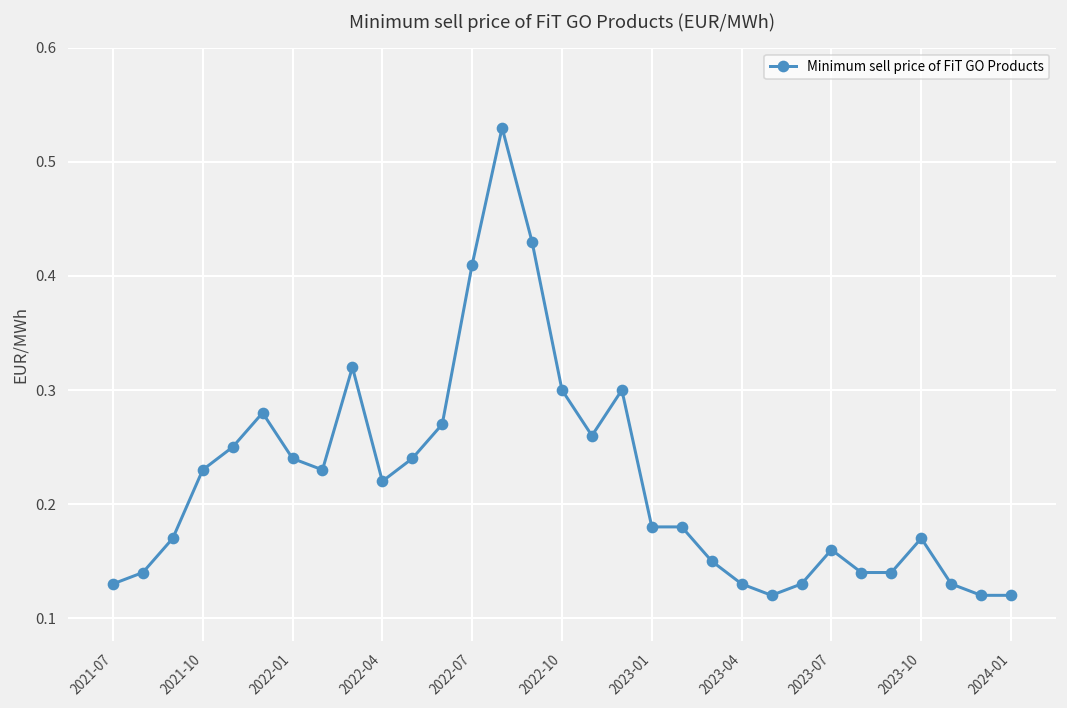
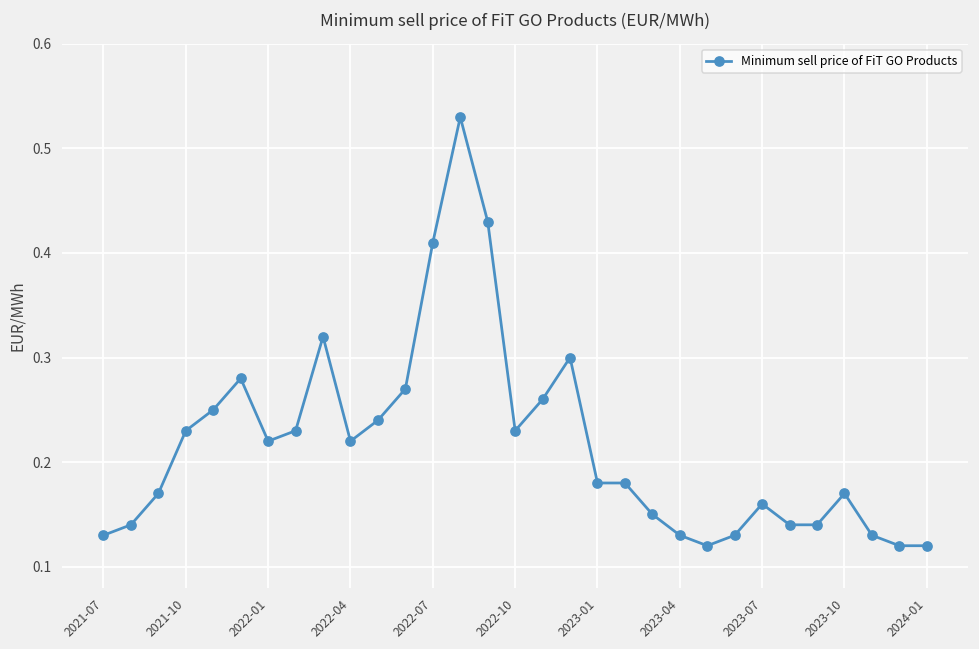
  {
    "2021-07": 0.13,
    "2021-10": 0.23,
-   "2022-01": 0.24,
+   "2022-01": 0.22,
    "2022-04": 0.22,
    "2022-07": 0.41,
-   "2022-10": 0.30,
+   "2022-10": 0.23,
    "2023-01": 0.18,
    "2023-04": 0.13,
    "2023-07": 0.16,
    "2023-10": 0.17,
    "2024-01": 0.12
  }
